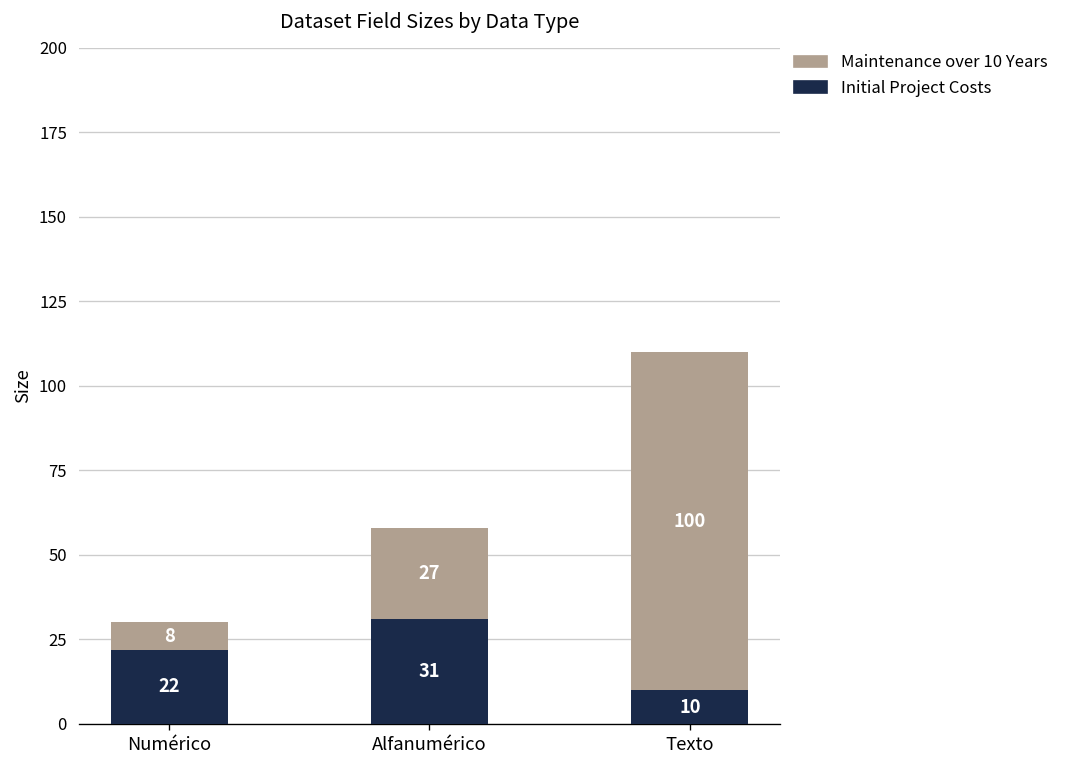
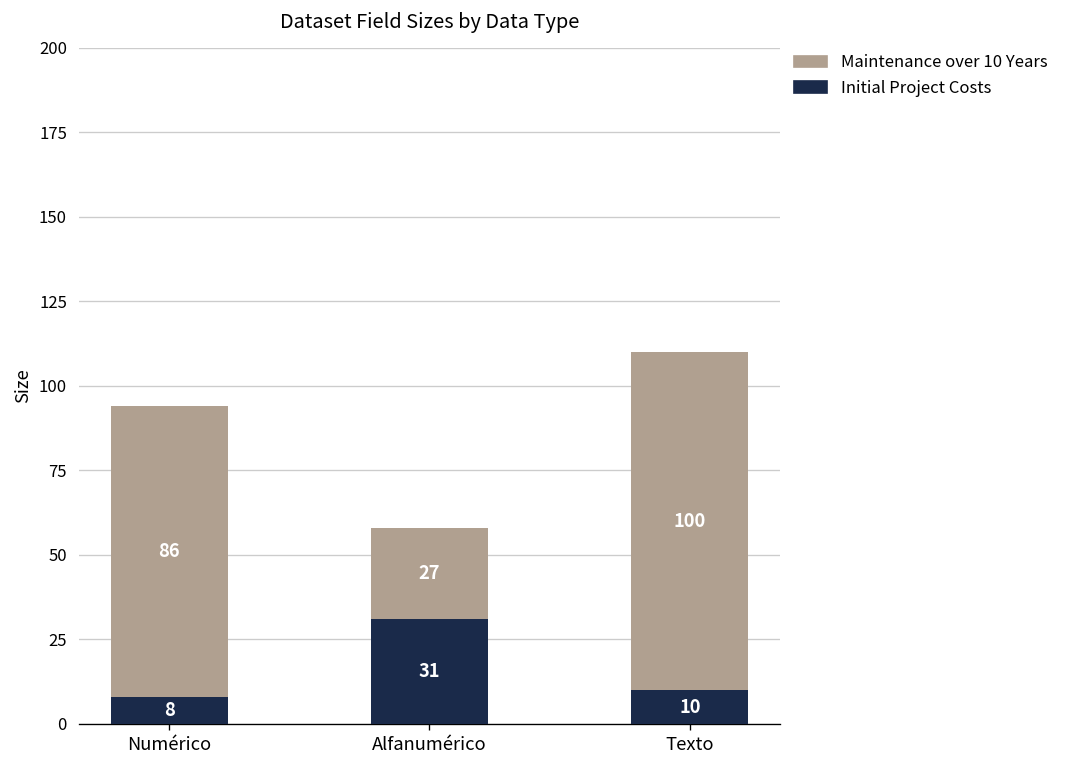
  {
    "Initial Project Costs": {
-     "Numérico": 22,
+     "Numérico": 8,
      "Alfanumérico": 31,
      "Texto": 10
    },
    "Maintenance over 10 Years": {
-     "Numérico": 8,
+     "Numérico": 86,
      "Alfanumérico": 27,
      "Texto": 100
    }
  }
